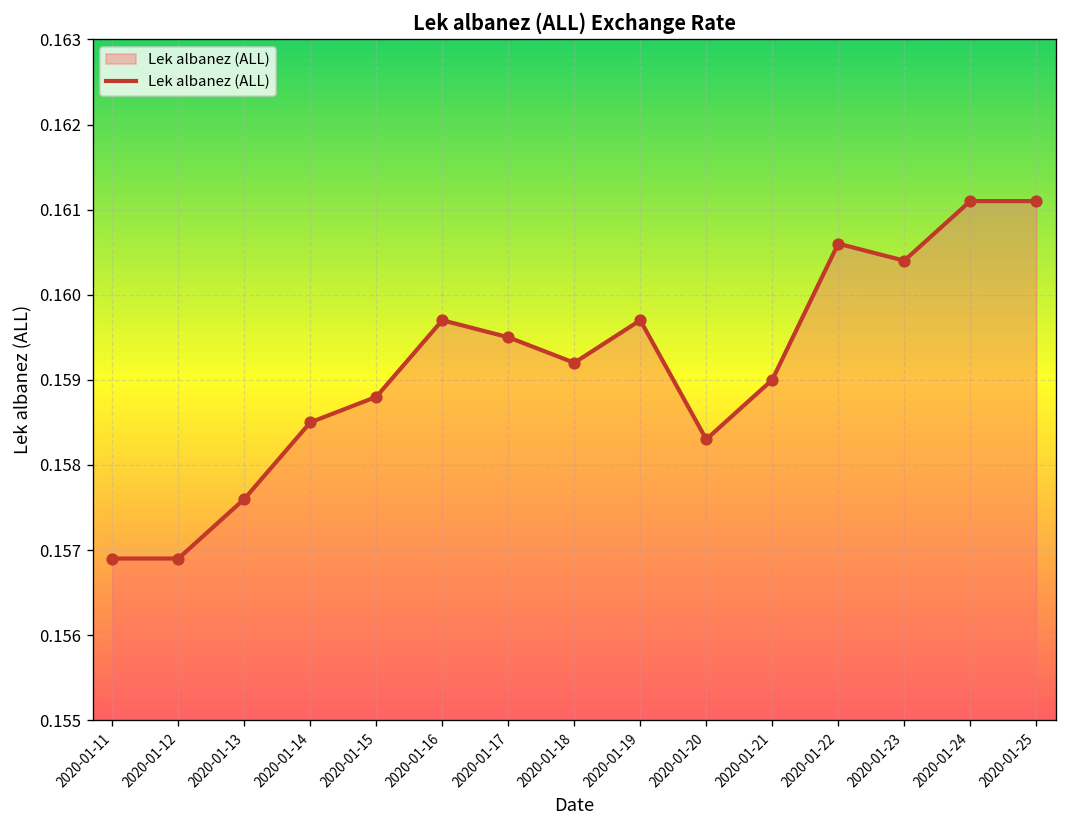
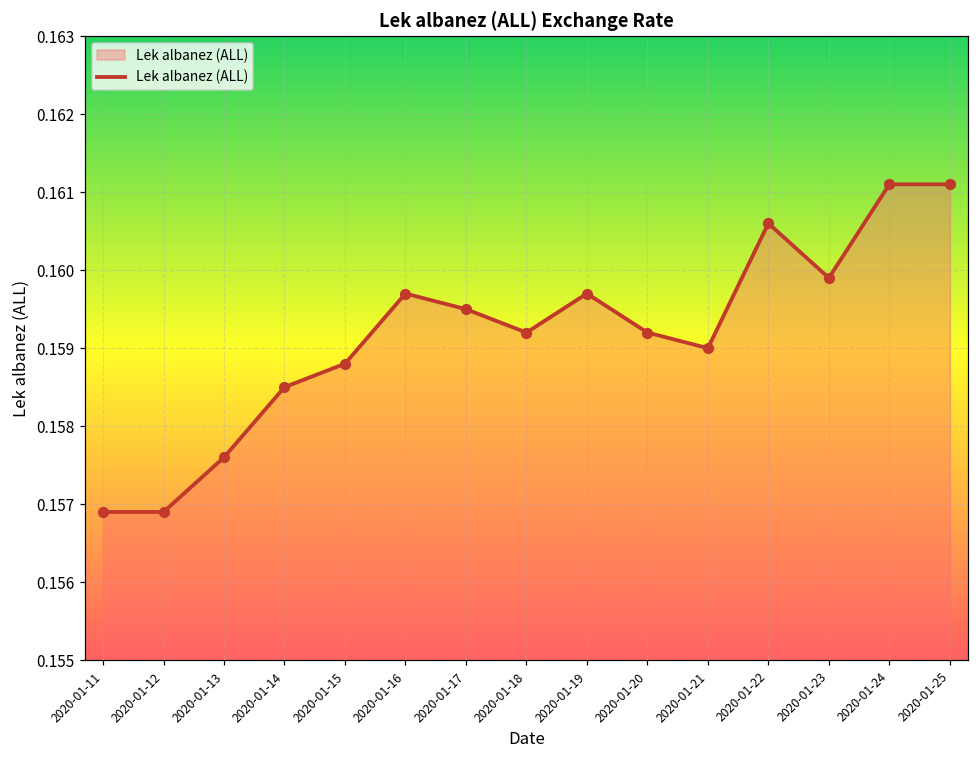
  {
    "2020-01-11": 0.1569,
    "2020-01-12": 0.1569,
    "2020-01-13": 0.1576,
    "2020-01-14": 0.1585,
    "2020-01-15": 0.1588,
    "2020-01-16": 0.1597,
    "2020-01-17": 0.1595,
    "2020-01-18": 0.1592,
    "2020-01-19": 0.1597,
-   "2020-01-20": 0.1583,
+   "2020-01-20": 0.1592,
    "2020-01-21": 0.1590,
    "2020-01-22": 0.1606,
-   "2020-01-23": 0.1604,
+   "2020-01-23": 0.1599,
    "2020-01-24": 0.1611,
    "2020-01-25": 0.1611
  }
